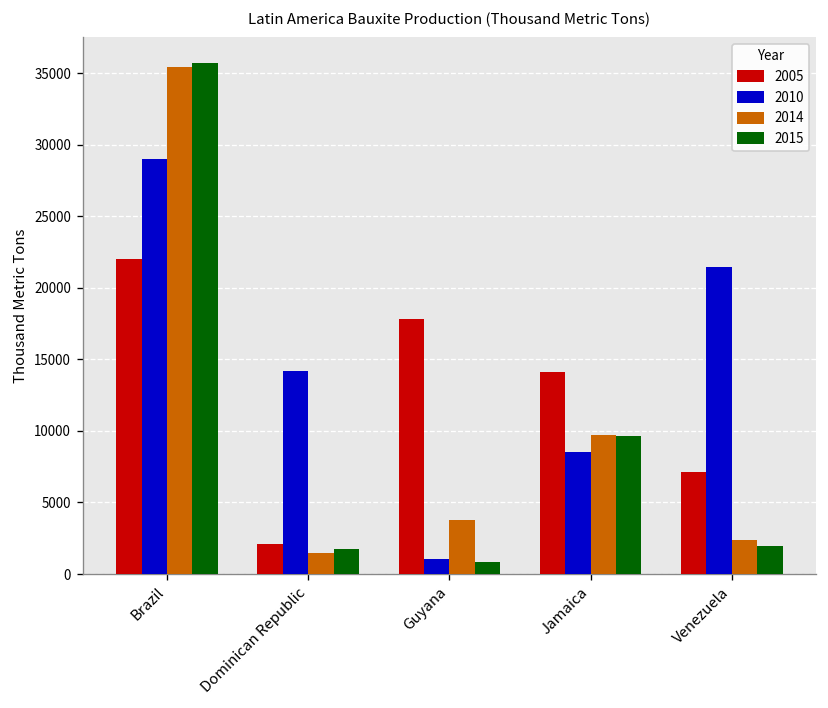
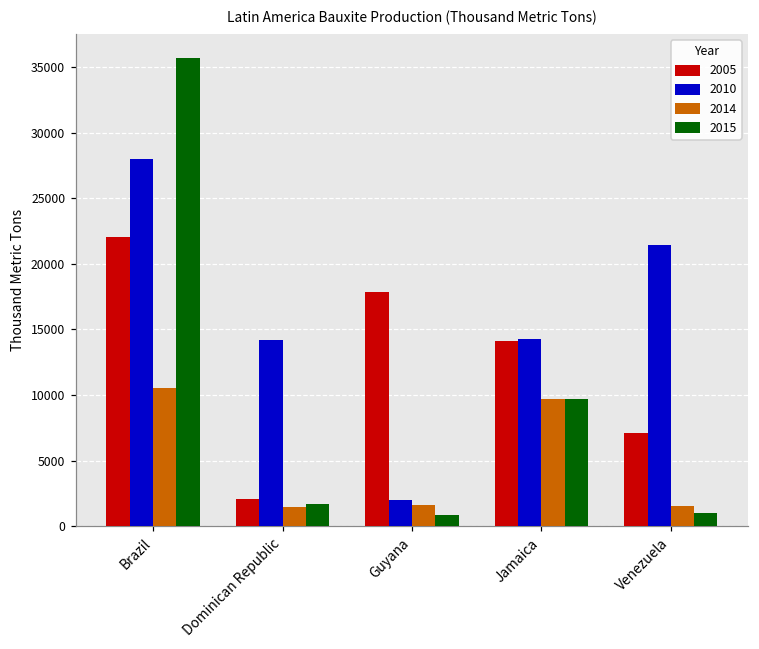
  {
    "2005": {
      "Brazil": 22000,
      "Dominican Republic": 2100,
      "Guyana": 17800,
      "Jamaica": 14100,
      "Venezuela": 7100
    },
    "2010": {
-     "Brazil": 29000,
+     "Brazil": 28000,
      "Dominican Republic": 14200,
-     "Guyana": 1100,
-     "Jamaica": 8500,
+     "Guyana": 2000,
+     "Jamaica": 14300,
      "Venezuela": 21500
    },
    "2014": {
-     "Brazil": 35400,
+     "Brazil": 10600,
      "Dominican Republic": 1400,
-     "Guyana": 3700,
+     "Guyana": 1600,
      "Jamaica": 9700,
-     "Venezuela": 2300
+     "Venezuela": 1600
    },
    "2015": {
      "Brazil": 35700,
      "Dominican Republic": 1700,
      "Guyana": 800,
      "Jamaica": 9700,
-     "Venezuela": 2000
+     "Venezuela": 1000
    }
  }
